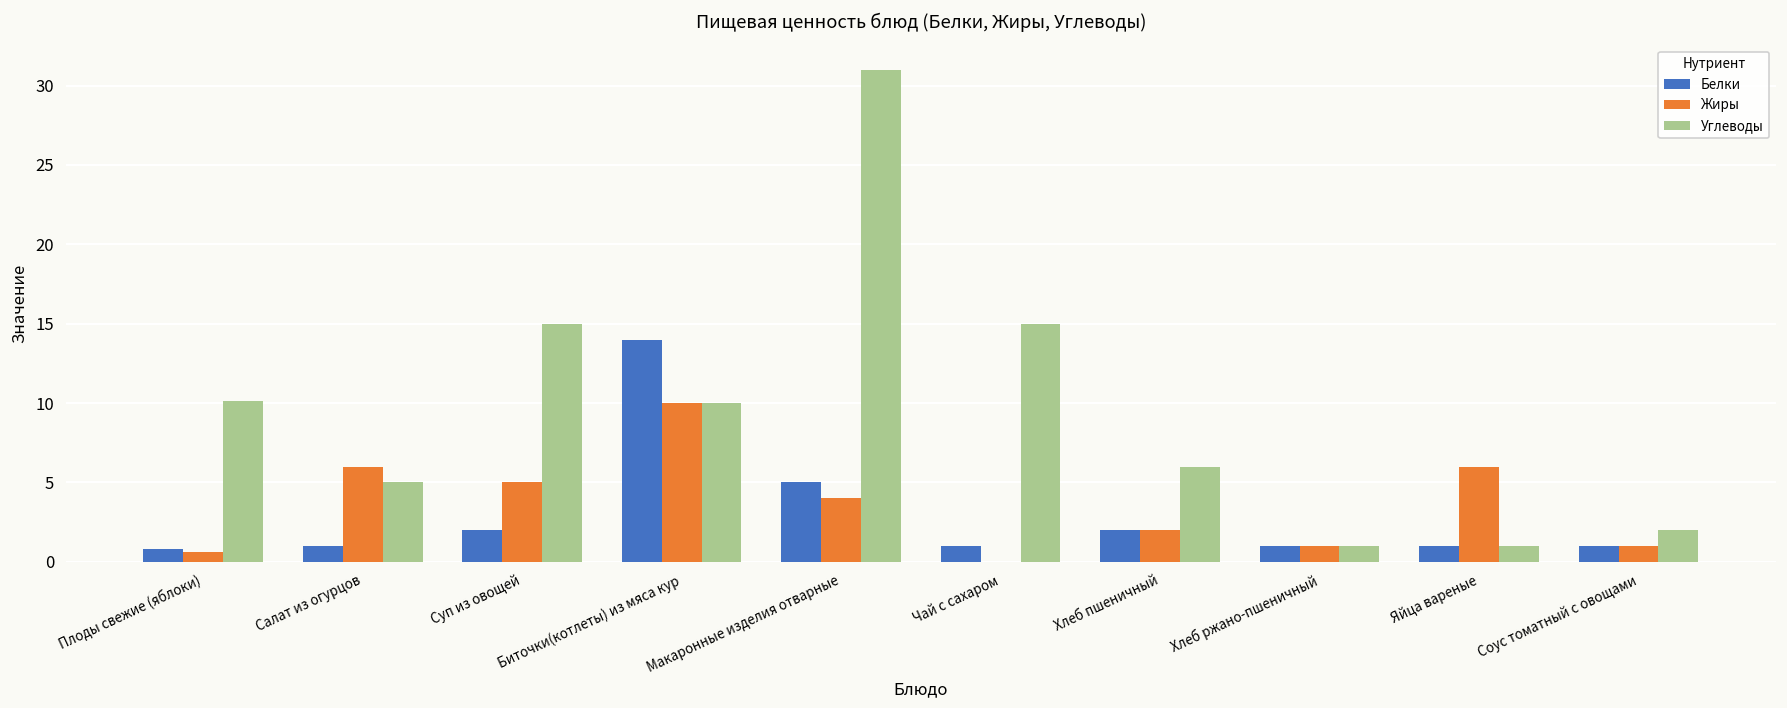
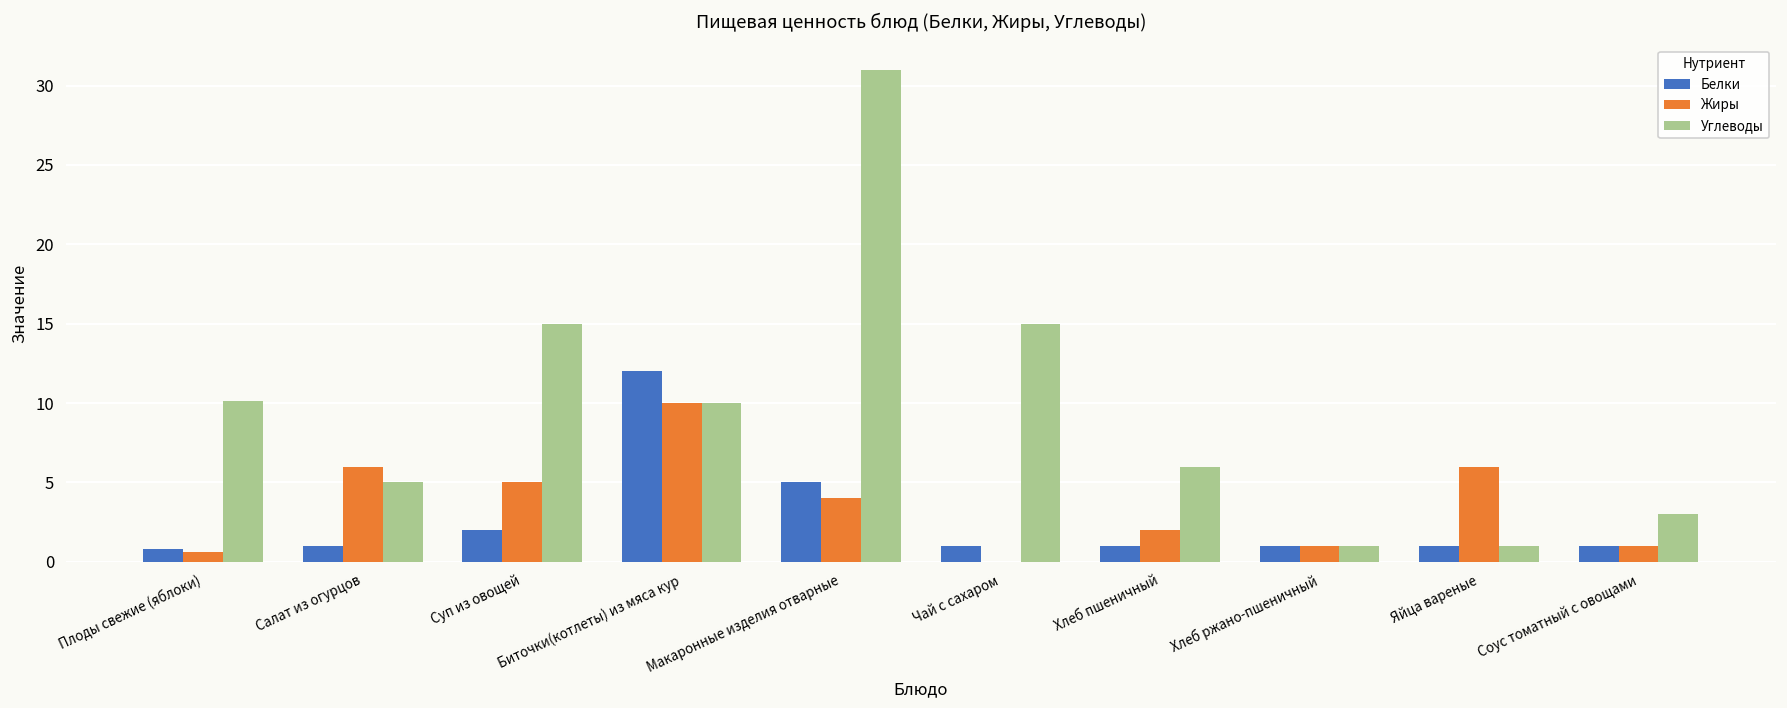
  {
    "Белки": {
      "Плоды свежие (яблоки)": 0.8,
      "Салат из огурцов": 1,
      "Суп из овощей": 2,
-     "Биточки(котлеты) из мяса кур": 14,
+     "Биточки(котлеты) из мяса кур": 12,
      "Макаронные изделия отварные": 5,
      "Чай с сахаром": 1,
-     "Хлеб пшеничный": 2,
+     "Хлеб пшеничный": 1,
      "Хлеб ржано-пшеничный": 1,
      "Яйца вареные": 1,
      "Соус томатный с овощами": 1
    },
    "Жиры": {
      "Плоды свежие (яблоки)": 0.6,
      "Салат из огурцов": 6,
      "Суп из овощей": 5,
      "Биточки(котлеты) из мяса кур": 10,
      "Макаронные изделия отварные": 4,
      "Чай с сахаром": 0,
      "Хлеб пшеничный": 2,
      "Хлеб ржано-пшеничный": 1,
      "Яйца вареные": 6,
      "Соус томатный с овощами": 1
    },
    "Углеводы": {
      "Плоды свежие (яблоки)": 10,
      "Салат из огурцов": 5,
      "Суп из овощей": 15,
      "Биточки(котлеты) из мяса кур": 10,
      "Макаронные изделия отварные": 31,
      "Чай с сахаром": 15,
      "Хлеб пшеничный": 6,
      "Хлеб ржано-пшеничный": 1,
      "Яйца вареные": 1,
-     "Соус томатный с овощами": 2
+     "Соус томатный с овощами": 3
    }
  }
